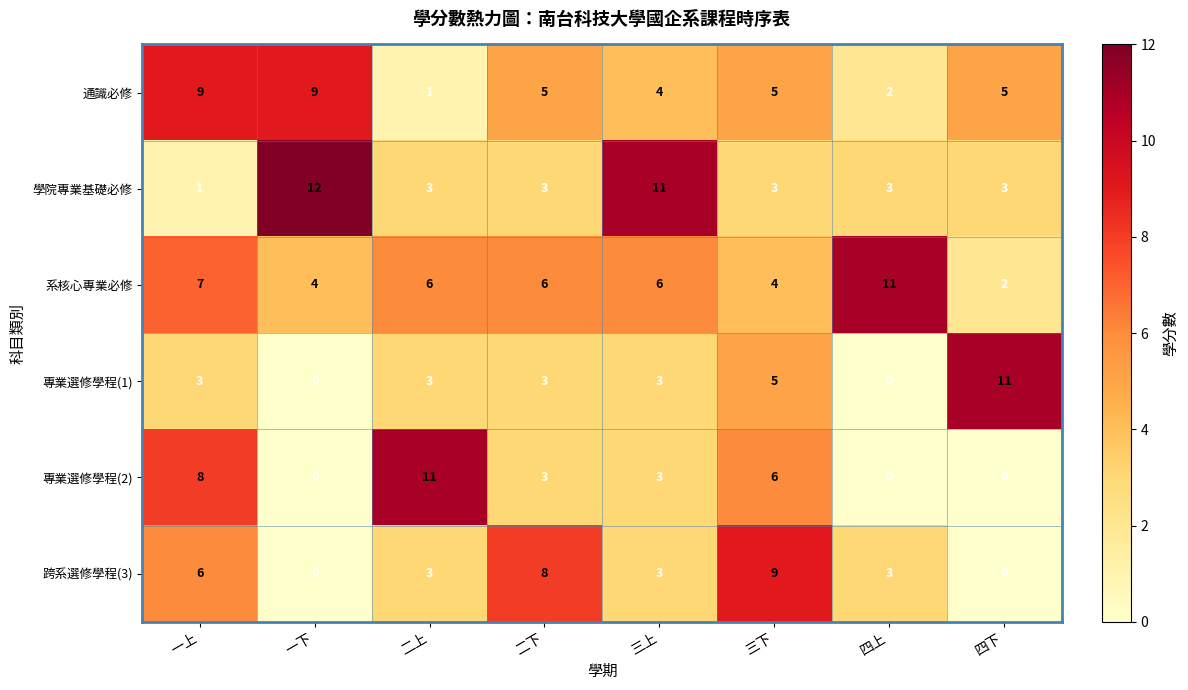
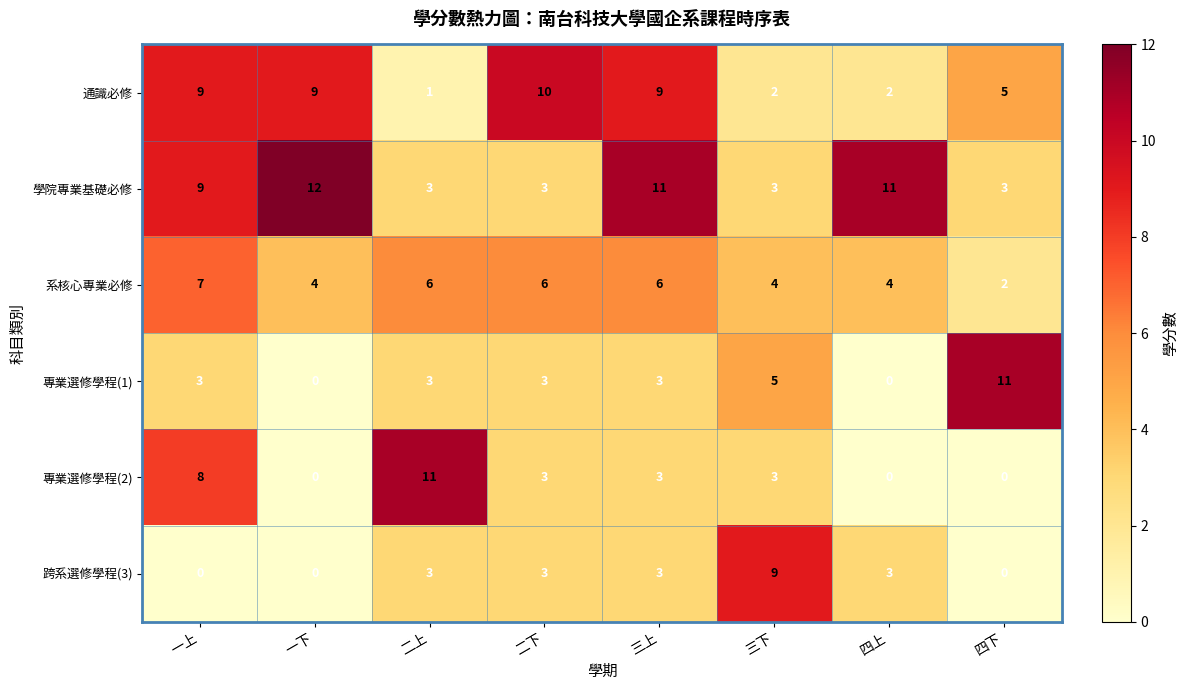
  {
    "通識必修": {
      "一上": 9,
      "一下": 9,
      "二上": 1,
-     "二下": 5,
-     "三上": 4,
-     "三下": 5,
+     "二下": 10,
+     "三上": 9,
+     "三下": 2,
      "四上": 2,
      "四下": 5
    },
    "學院專業基礎必修": {
-     "一上": 1,
+     "一上": 9,
      "一下": 12,
      "二上": 3,
      "二下": 3,
      "三上": 11,
      "三下": 3,
-     "四上": 3,
+     "四上": 11,
      "四下": 3
    },
    "系核心專業必修": {
      "一上": 7,
      "一下": 4,
      "二上": 6,
      "二下": 6,
      "三上": 6,
      "三下": 4,
-     "四上": 11,
+     "四上": 4,
      "四下": 2
    },
    "專業選修學程(1)": {
      "一上": 3,
      "一下": 0,
      "二上": 3,
      "二下": 3,
      "三上": 3,
      "三下": 5,
      "四上": 0,
      "四下": 11
    },
    "專業選修學程(2)": {
      "一上": 8,
      "一下": 0,
      "二上": 11,
      "二下": 3,
      "三上": 3,
-     "三下": 6,
+     "三下": 3,
      "四上": 0,
      "四下": 0
    },
    "跨系選修學程(3)": {
-     "一上": 6,
+     "一上": 0,
      "一下": 0,
      "二上": 3,
-     "二下": 8,
+     "二下": 3,
      "三上": 3,
      "三下": 9,
      "四上": 3,
      "四下": 0
    }
  }
